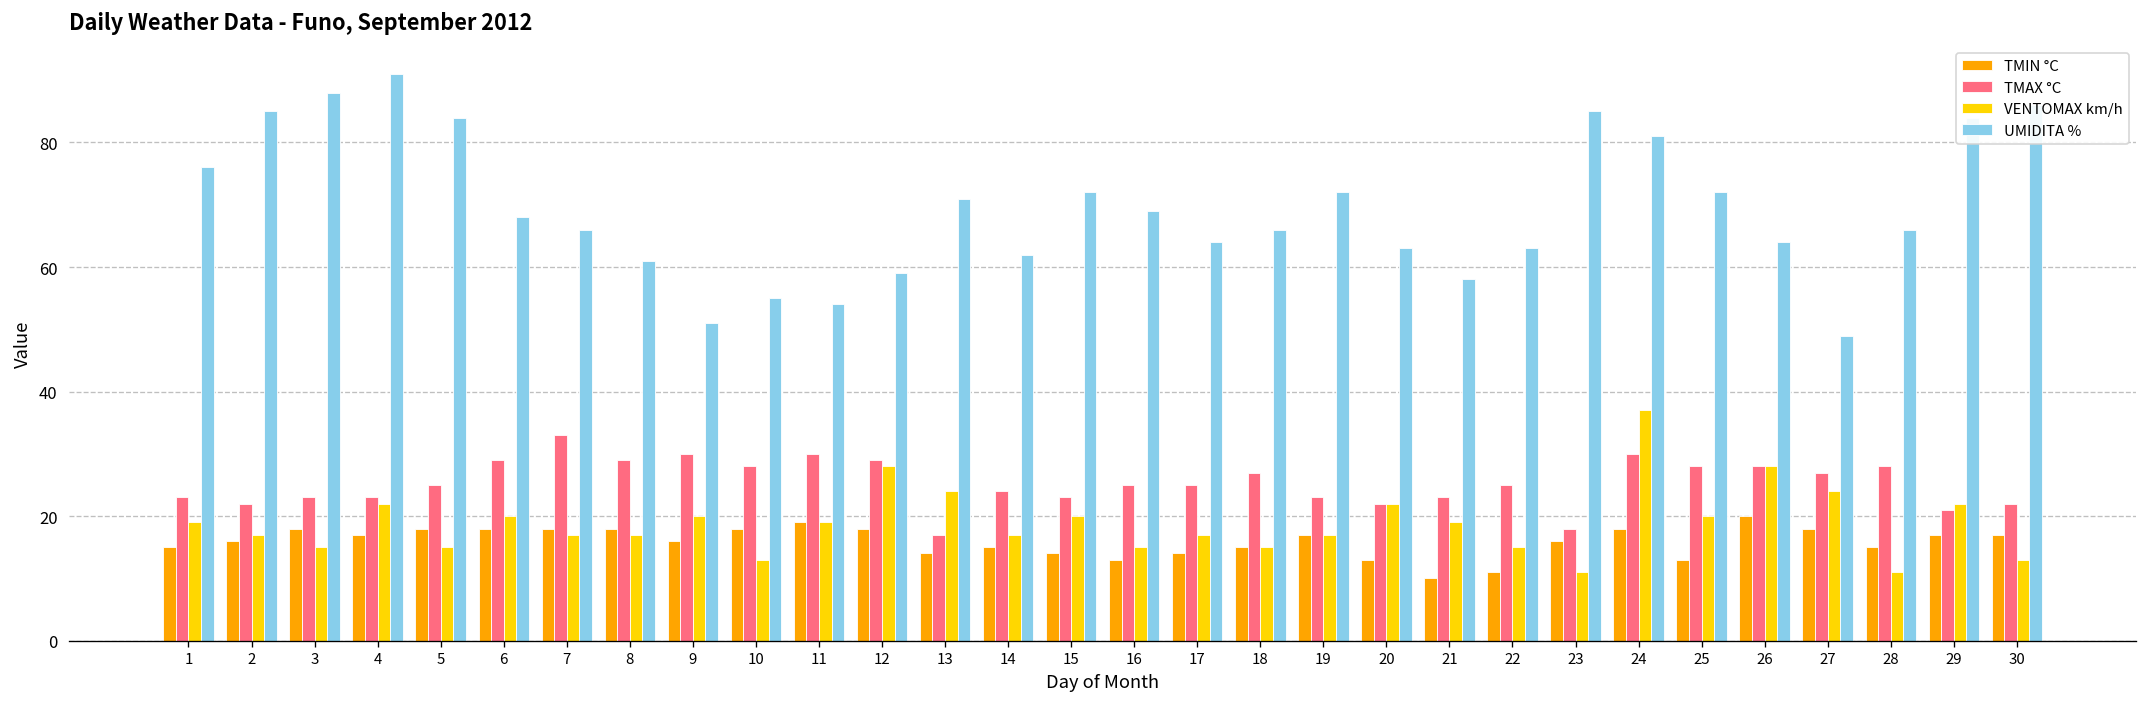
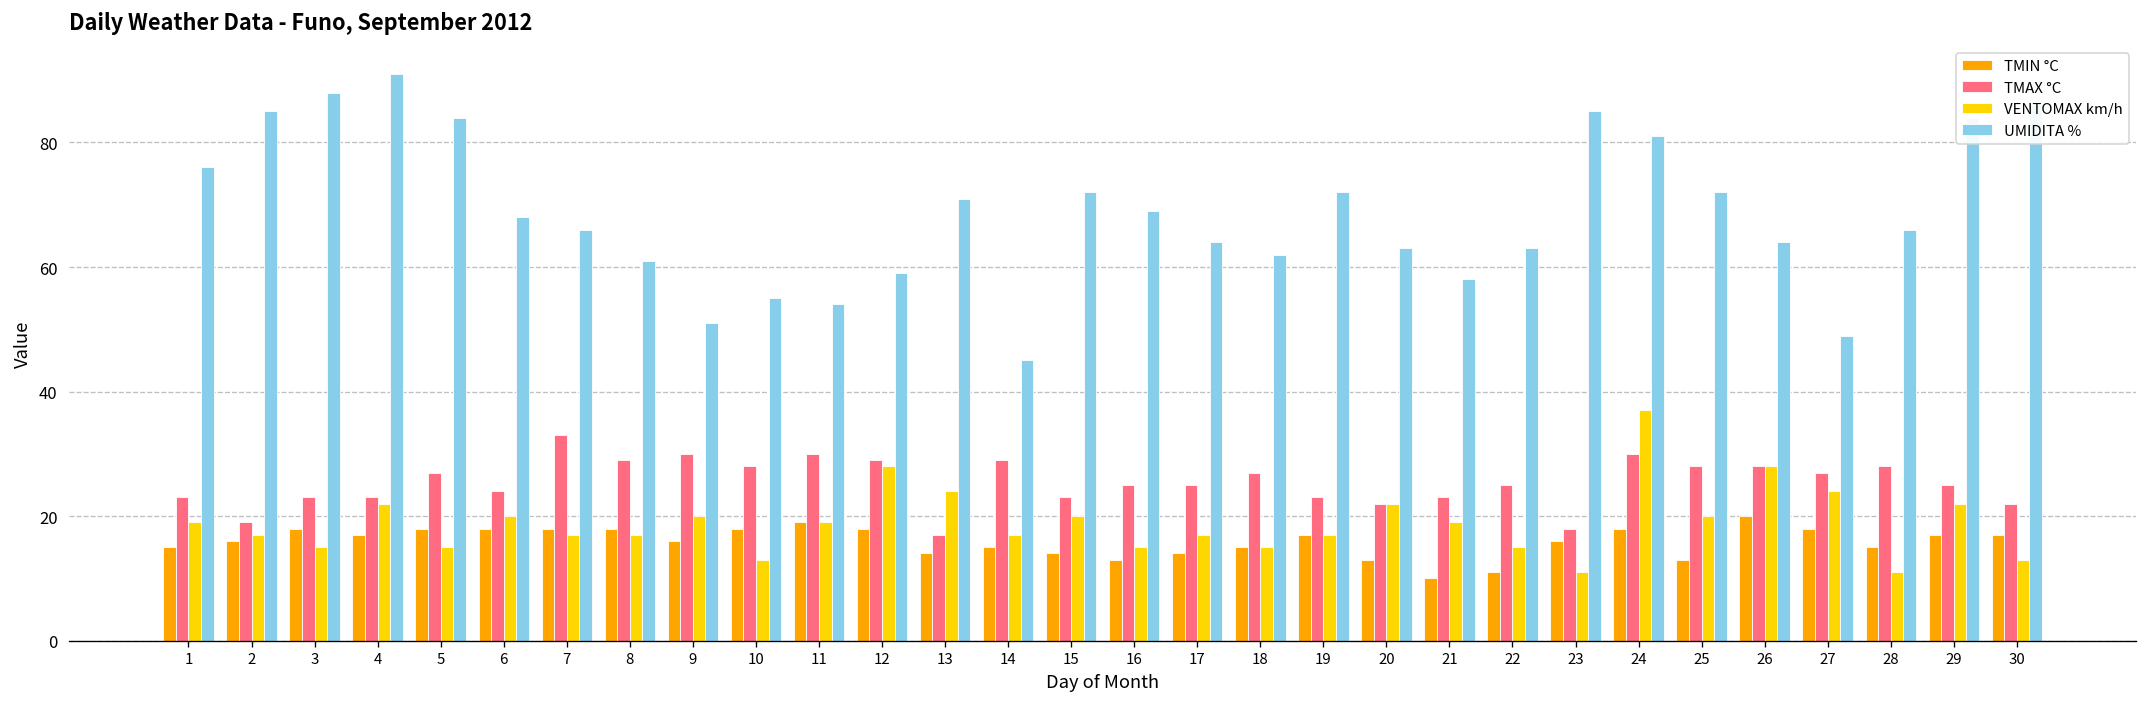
  {
    "TMAX °C": {
      "1": 23,
-     "2": 22,
+     "2": 19,
      "3": 23,
      "4": 23,
-     "5": 25,
-     "6": 29,
+     "5": 27,
+     "6": 24,
      "7": 33,
      "8": 29,
      "9": 30,
      "10": 28,
      "11": 30,
      "12": 29,
      "13": 17,
-     "14": 24,
+     "14": 29,
      "15": 23,
      "16": 25,
      "17": 25,
      "18": 27,
      "19": 23,
      "20": 22,
      "21": 23,
      "22": 25,
      "23": 18,
      "24": 30,
      "25": 28,
      "26": 28,
      "27": 27,
      "28": 28,
-     "29": 21,
+     "29": 25,
      "30": 22
    },
    "UMIDITA %": {
      "1": 76,
      "2": 85,
      "3": 88,
      "4": 91,
      "5": 84,
      "6": 68,
      "7": 66,
      "8": 61,
      "9": 51,
      "10": 55,
      "11": 54,
      "12": 59,
      "13": 71,
-     "14": 62,
+     "14": 45,
      "15": 72,
      "16": 69,
      "17": 64,
-     "18": 66,
+     "18": 62,
      "19": 72,
      "20": 63,
      "21": 58,
      "22": 63,
      "23": 85,
      "24": 81,
      "25": 72,
      "26": 64,
      "27": 49,
      "28": 66
    }
  }
